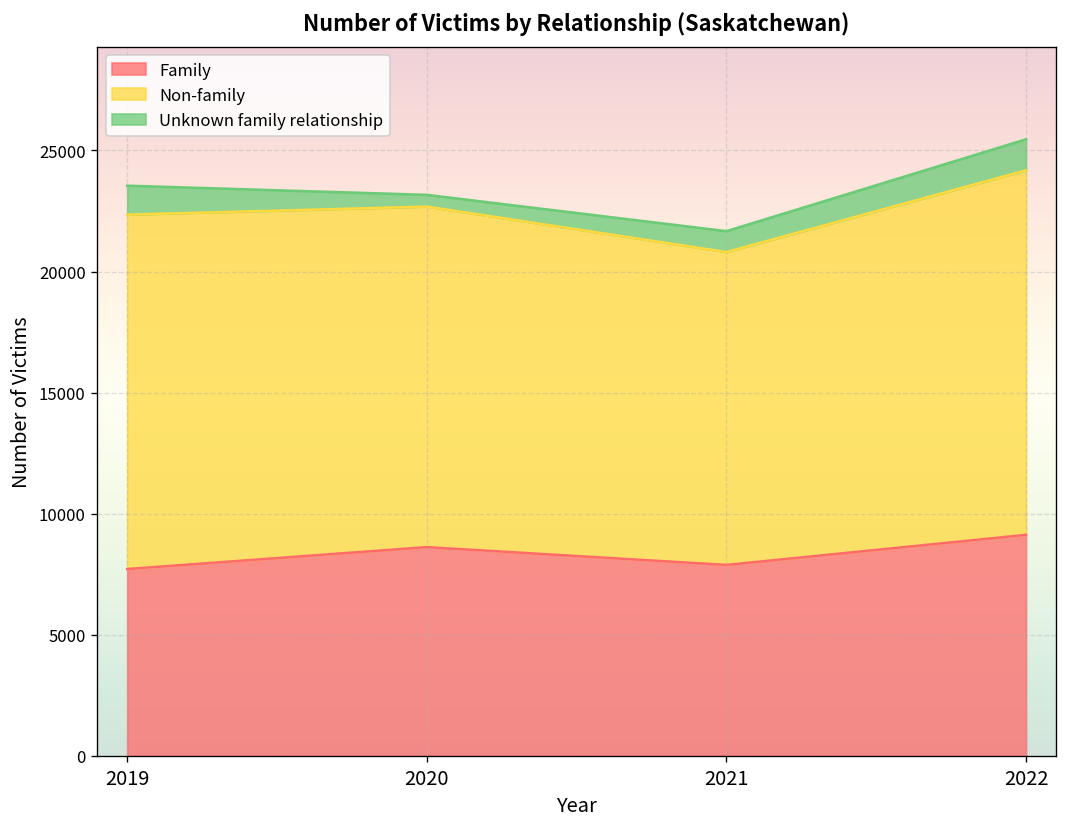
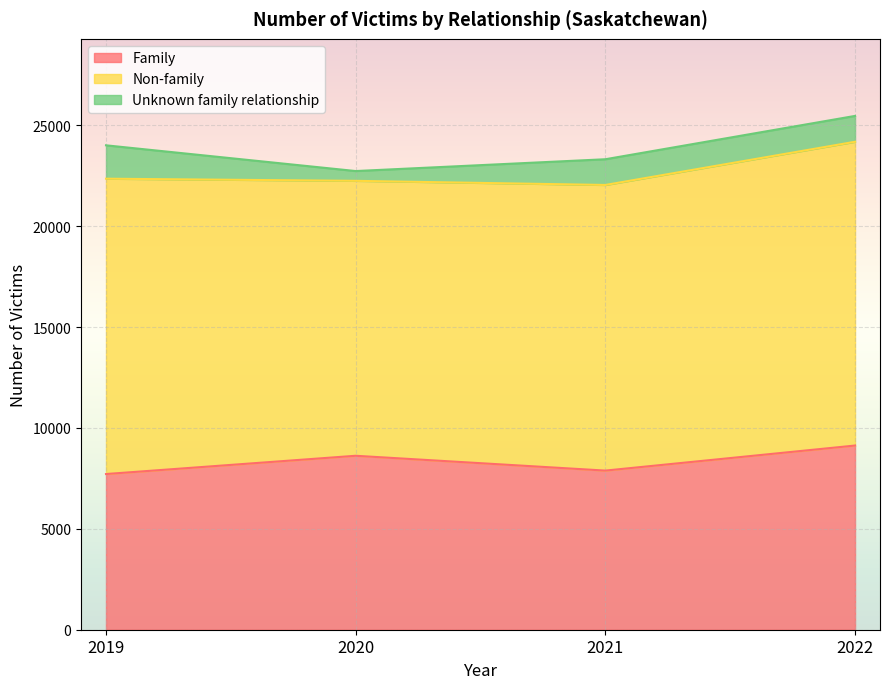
  {
    "Family": {
      "2019": 7700,
      "2020": 8600,
      "2021": 7900,
      "2022": 9100
    },
    "Non-family": {
      "2019": 14600,
-     "2020": 14100,
-     "2021": 12900,
+     "2020": 13600,
+     "2021": 14200,
      "2022": 15100
    },
    "Unknown family relationship": {
-     "2019": 1200,
+     "2019": 1700,
      "2020": 500,
-     "2021": 900,
+     "2021": 1300,
      "2022": 1300
    }
  }
